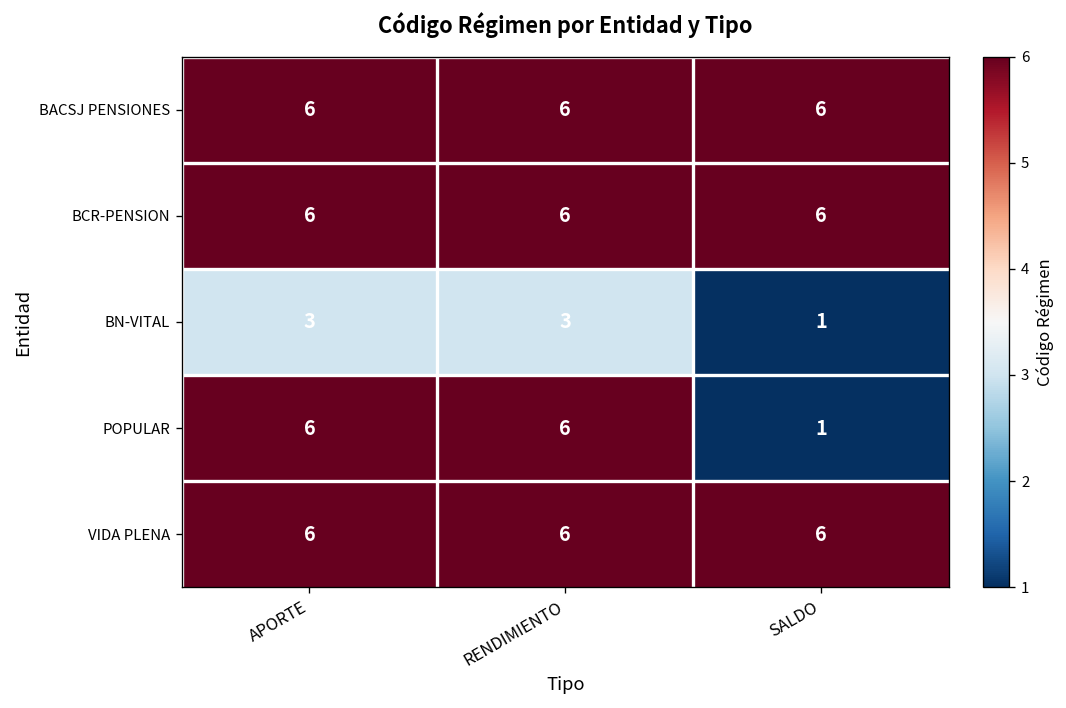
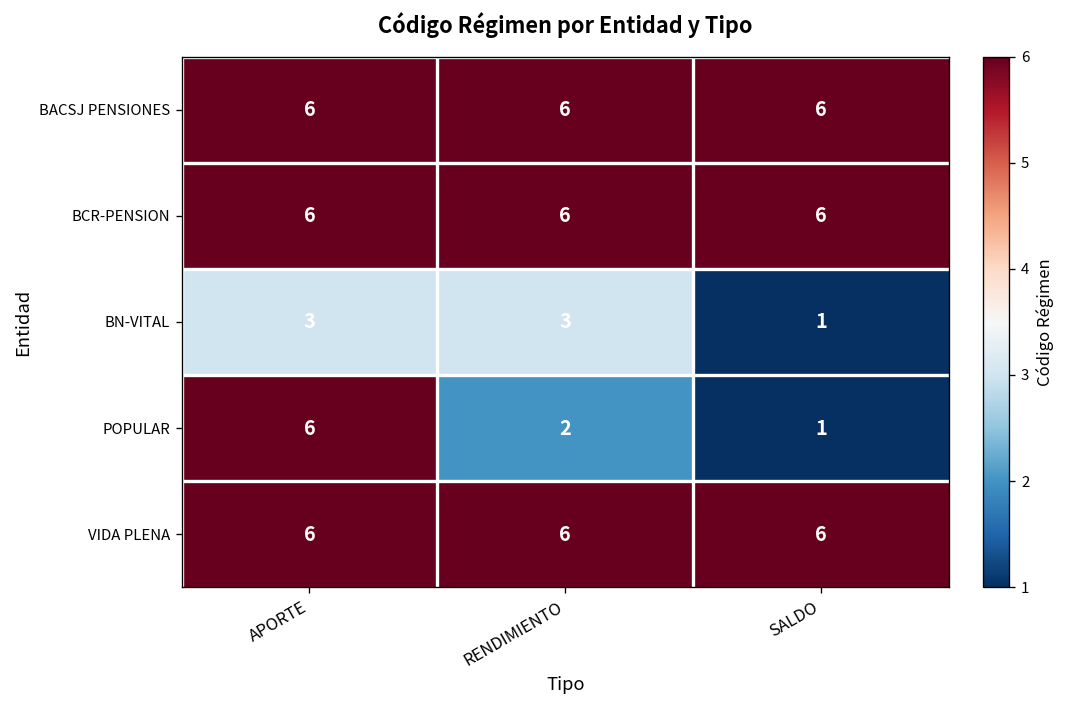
  {
    "BACSJ PENSIONES": {
      "APORTE": 6,
      "RENDIMIENTO": 6,
      "SALDO": 6
    },
    "BCR-PENSION": {
      "APORTE": 6,
      "RENDIMIENTO": 6,
      "SALDO": 6
    },
    "BN-VITAL": {
      "SALDO": 1
    },
    "POPULAR": {
      "APORTE": 6,
-     "RENDIMIENTO": 6,
+     "RENDIMIENTO": 2,
      "SALDO": 1
    },
    "VIDA PLENA": {
      "APORTE": 6,
      "RENDIMIENTO": 6,
      "SALDO": 6
    }
  }
